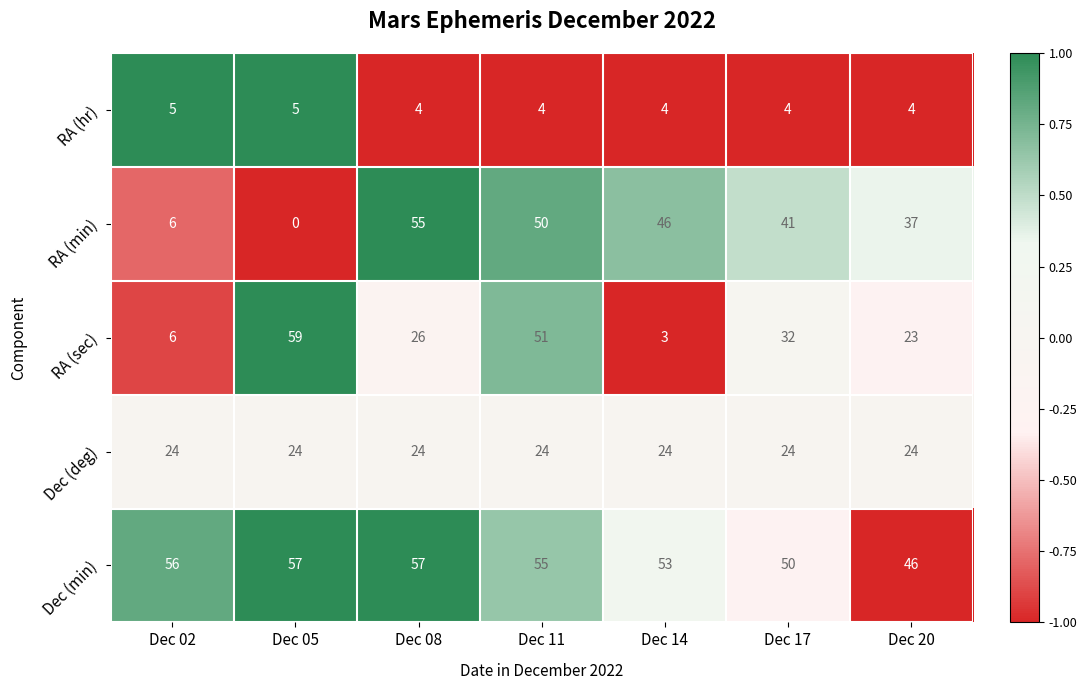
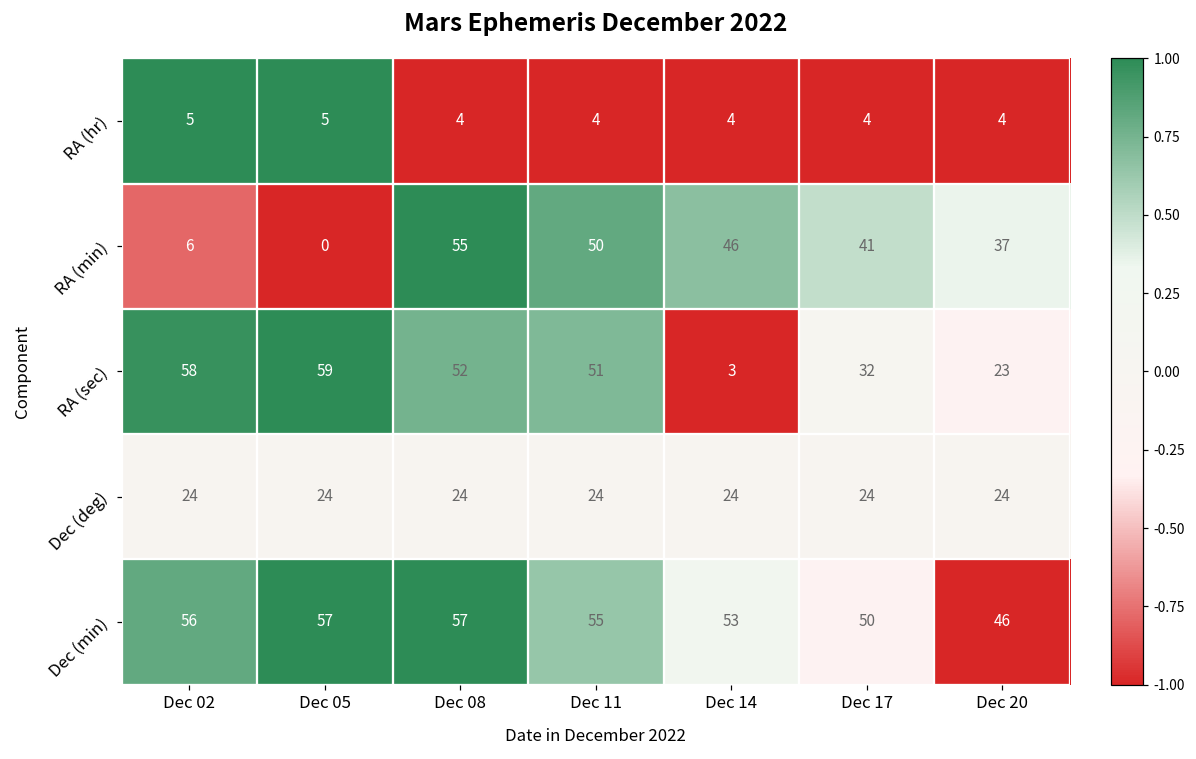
  {
    "RA (hr)": {
      "Dec 02": 5,
      "Dec 05": 5,
      "Dec 08": 4,
      "Dec 11": 4,
      "Dec 14": 4,
      "Dec 17": 4,
      "Dec 20": 4
    },
    "RA (min)": {
      "Dec 02": 6,
      "Dec 05": 0,
      "Dec 08": 55,
      "Dec 11": 50,
      "Dec 14": 46,
      "Dec 17": 41,
      "Dec 20": 37
    },
    "RA (sec)": {
-     "Dec 02": 6,
+     "Dec 02": 58,
      "Dec 05": 59,
-     "Dec 08": 26,
+     "Dec 08": 52,
      "Dec 11": 51,
      "Dec 14": 3,
      "Dec 17": 32,
      "Dec 20": 23
    },
    "Dec (deg)": {
      "Dec 02": 24,
      "Dec 05": 24,
      "Dec 08": 24,
      "Dec 11": 24,
      "Dec 14": 24,
      "Dec 17": 24,
      "Dec 20": 24
    },
    "Dec (min)": {
      "Dec 02": 56,
      "Dec 05": 57,
      "Dec 08": 57,
      "Dec 11": 55,
      "Dec 14": 53,
      "Dec 17": 50,
      "Dec 20": 46
    }
  }
